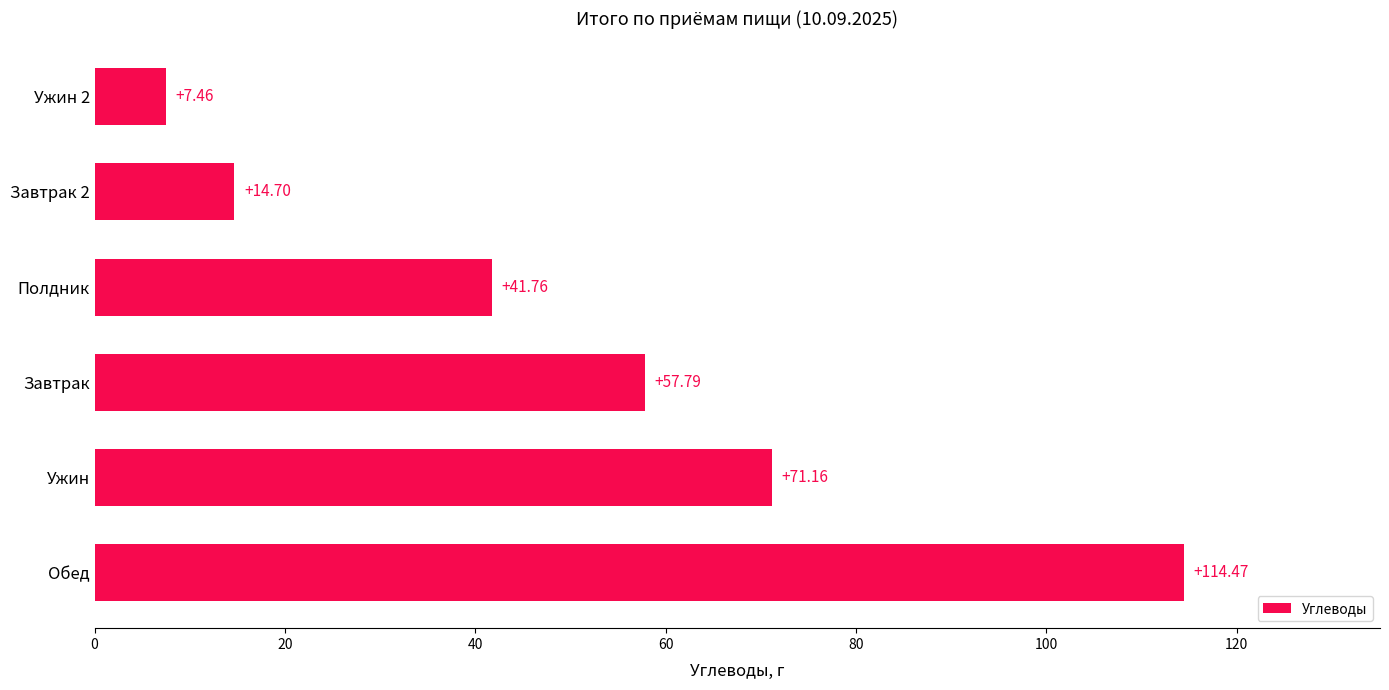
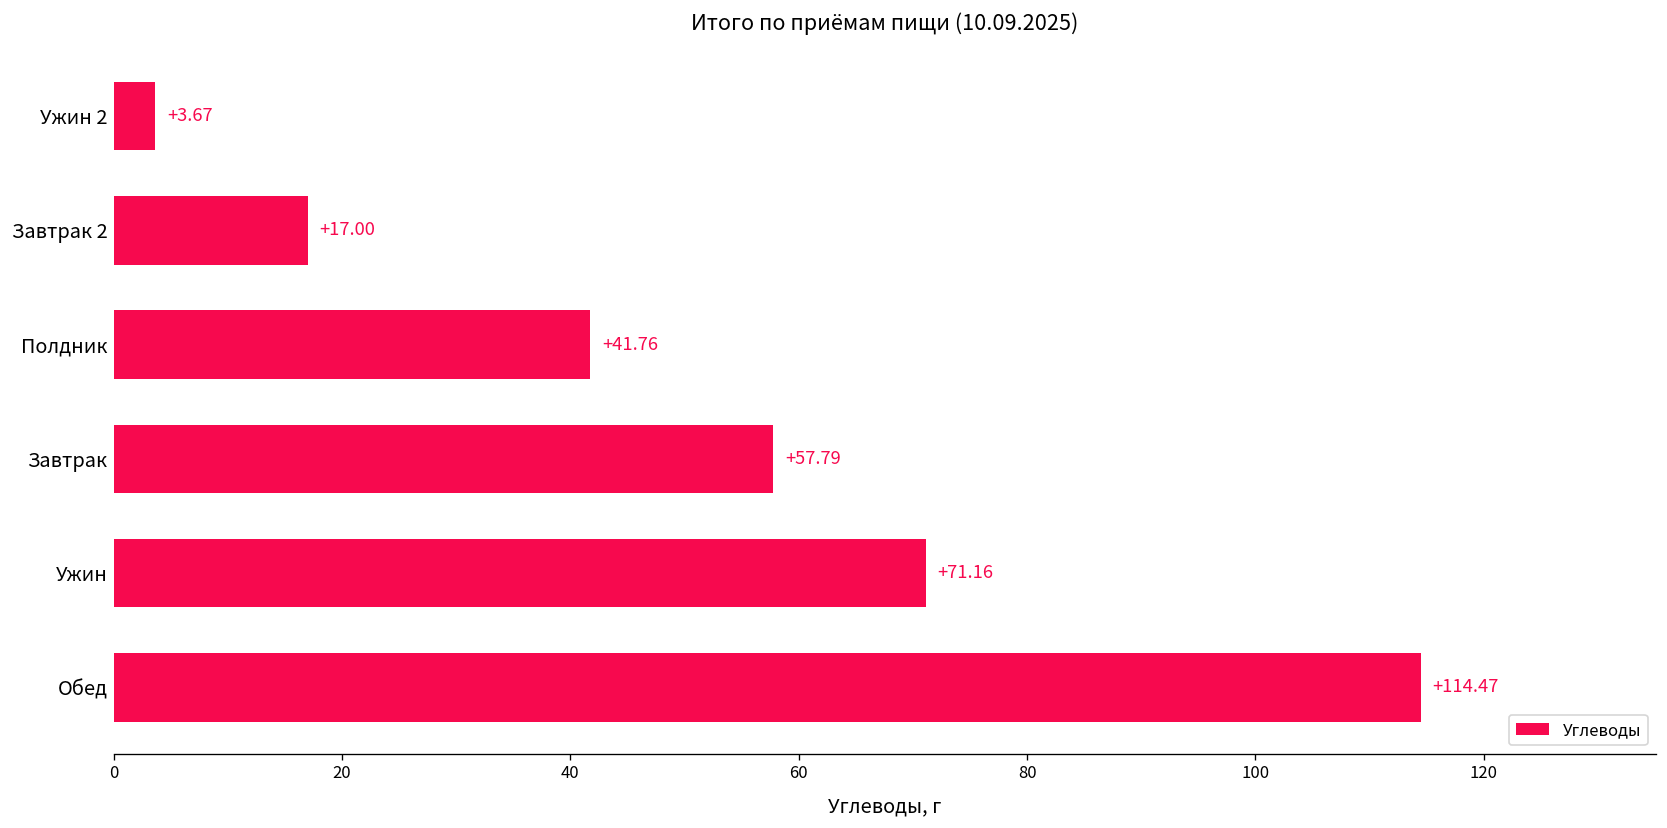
  {
-   "Ужин 2": "+7.46",
-   "Завтрак 2": "+14.70",
+   "Ужин 2": "+3.67",
+   "Завтрак 2": "+17.00",
    "Полдник": "+41.76",
    "Завтрак": "+57.79",
    "Ужин": "+71.16",
    "Обед": "+114.47"
  }
